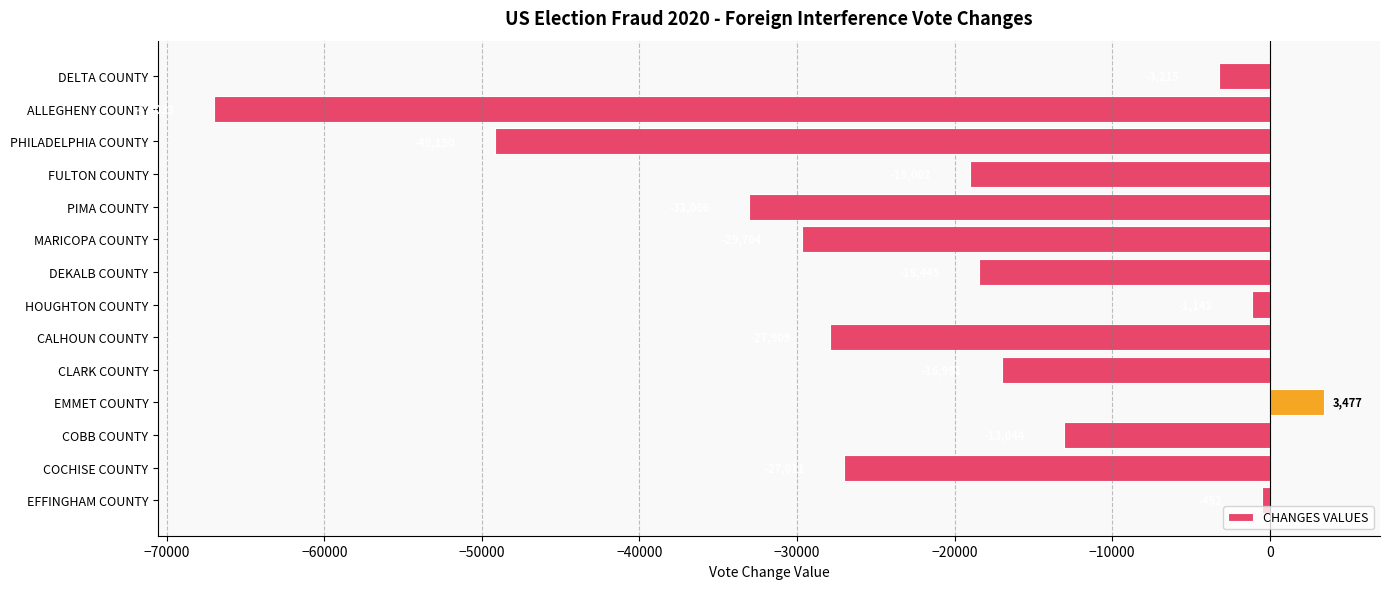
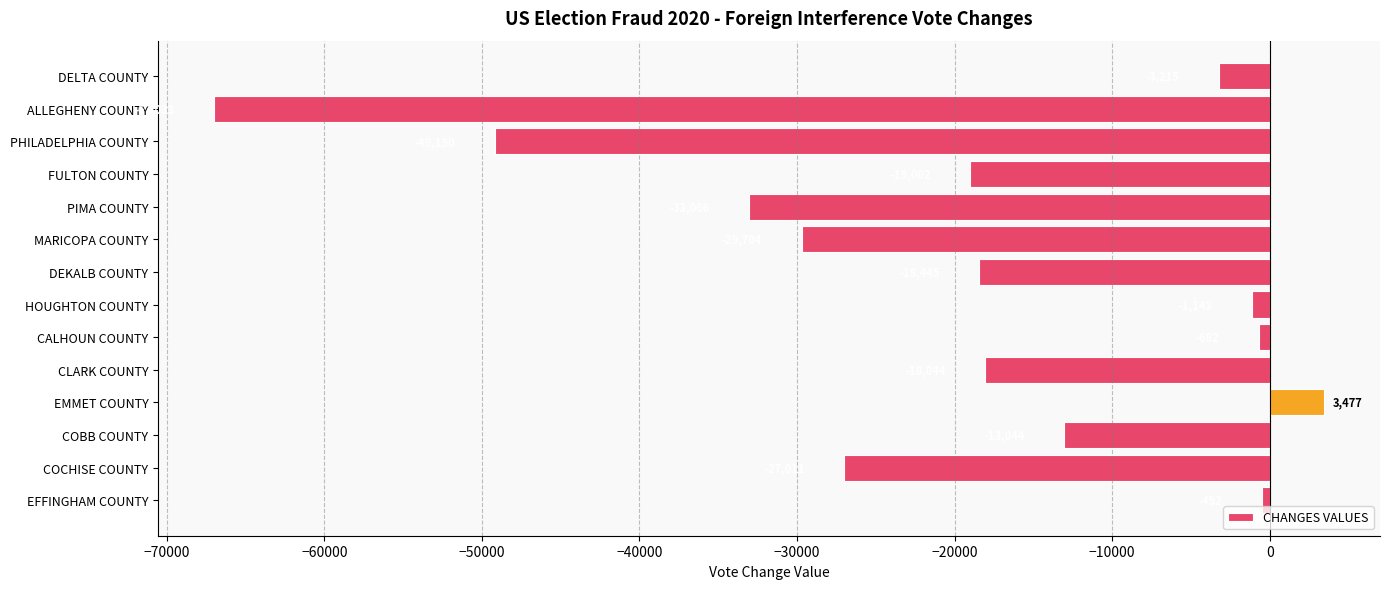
  {
    "DELTA COUNTY": -3200,
    "ALLEGHENY COUNTY": -67000,
    "PHILADELPHIA COUNTY": -49200,
    "FULTON COUNTY": -19000,
    "PIMA COUNTY": -33100,
    "MARICOPA COUNTY": -29700,
    "DEKALB COUNTY": -18400,
    "HOUGHTON COUNTY": -1100,
-   "CALHOUN COUNTY": -27900,
-   "CLARK COUNTY": -17000,
+   "CALHOUN COUNTY": -700,
+   "CLARK COUNTY": -18000,
    "COBB COUNTY": -13000,
    "COCHISE COUNTY": -27000,
    "EFFINGHAM COUNTY": -500
  }
